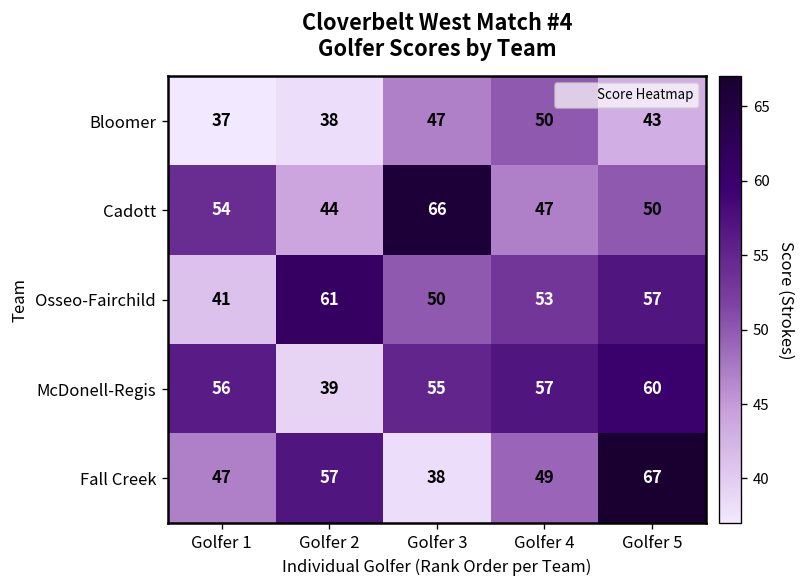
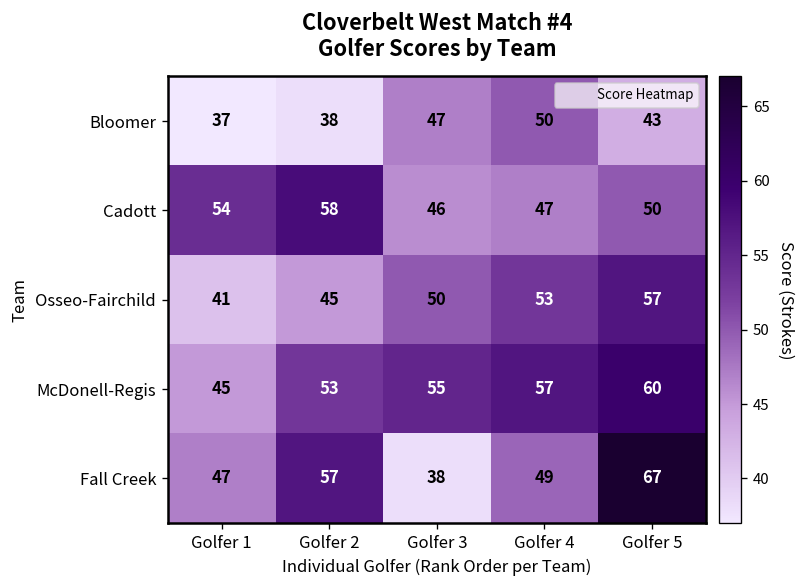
  {
    "Bloomer": {
      "Golfer 1": 37,
      "Golfer 2": 38,
      "Golfer 3": 47,
      "Golfer 4": 50,
      "Golfer 5": 43
    },
    "Cadott": {
      "Golfer 1": 54,
-     "Golfer 2": 44,
-     "Golfer 3": 66,
+     "Golfer 2": 58,
+     "Golfer 3": 46,
      "Golfer 4": 47,
      "Golfer 5": 50
    },
    "Osseo-Fairchild": {
      "Golfer 1": 41,
-     "Golfer 2": 61,
+     "Golfer 2": 45,
      "Golfer 3": 50,
      "Golfer 4": 53,
      "Golfer 5": 57
    },
    "McDonell-Regis": {
-     "Golfer 1": 56,
-     "Golfer 2": 39,
+     "Golfer 1": 45,
+     "Golfer 2": 53,
      "Golfer 3": 55,
      "Golfer 4": 57,
      "Golfer 5": 60
    },
    "Fall Creek": {
      "Golfer 1": 47,
      "Golfer 2": 57,
      "Golfer 3": 38,
      "Golfer 4": 49,
      "Golfer 5": 67
    }
  }
